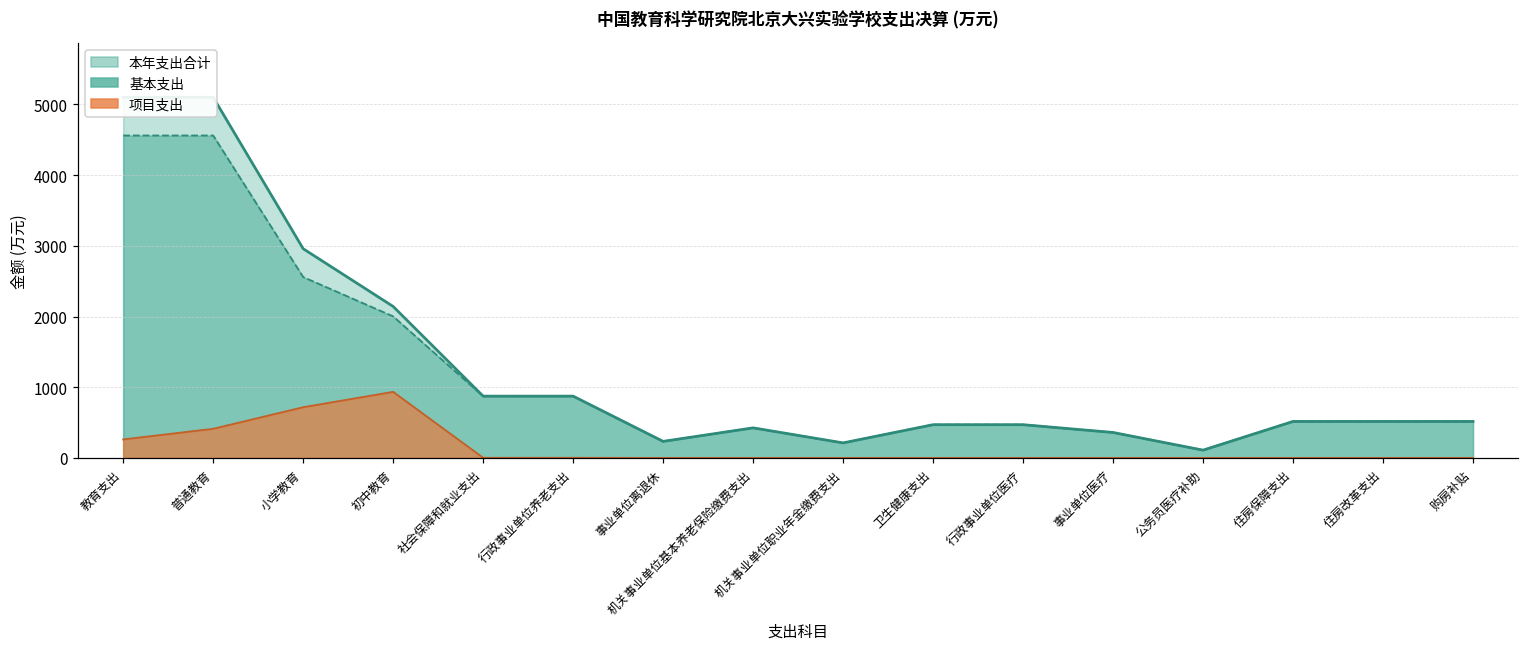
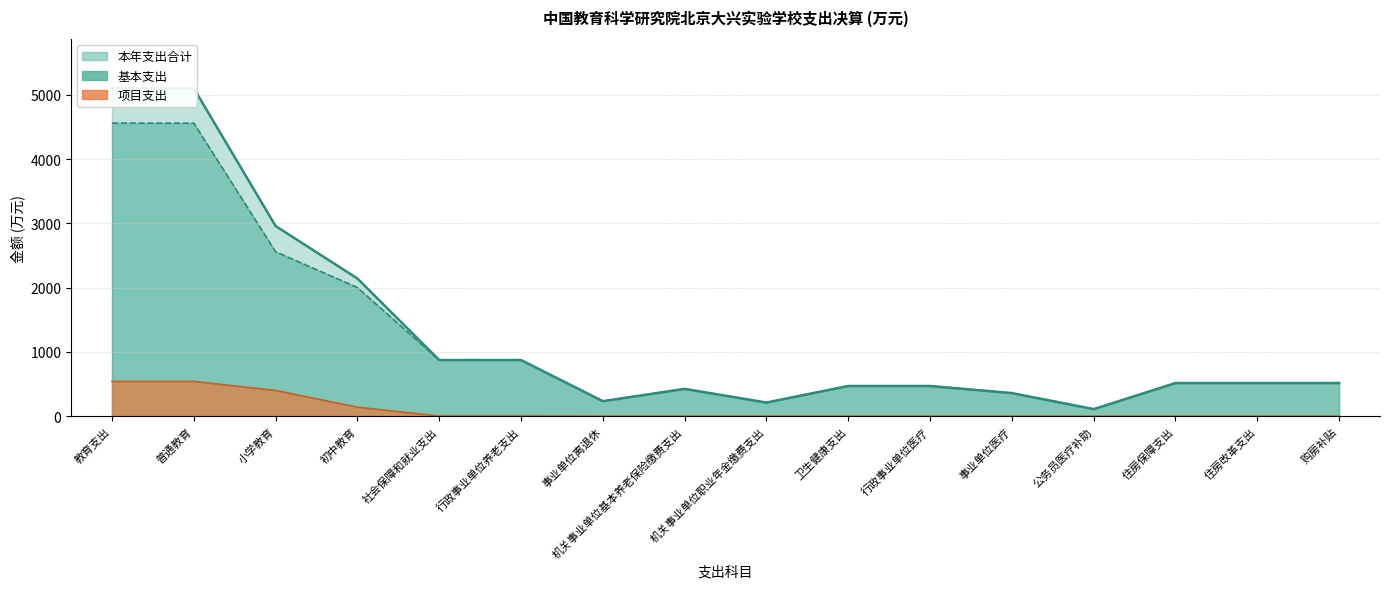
  {
    "项目支出": {
-     "教育支出": 300,
-     "普通教育": 400,
-     "小学教育": 700,
-     "初中教育": 900,
+     "教育支出": 500,
+     "普通教育": 500,
+     "小学教育": 400,
+     "初中教育": 100,
      "社会保障和就业支出": 0,
      "行政事业单位养老支出": 0,
      "事业单位离退休": 0,
      "机关事业单位基本养老保险缴费支出": 0,
      "机关事业单位职业年金缴费支出": 0,
      "卫生健康支出": 0,
      "行政事业单位医疗": 0,
      "事业单位医疗": 0,
      "公务员医疗补助": 0,
      "住房保障支出": 0,
      "住房改革支出": 0,
      "购房补贴": 0
    }
  }
